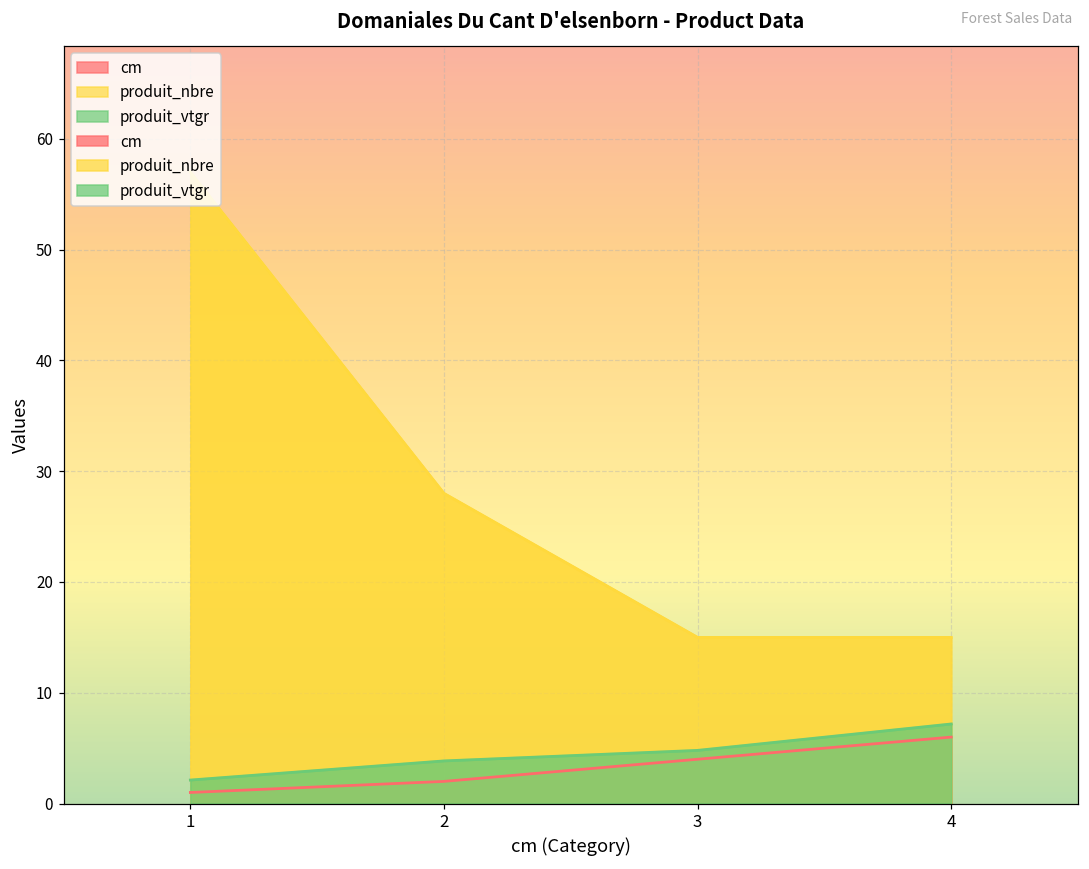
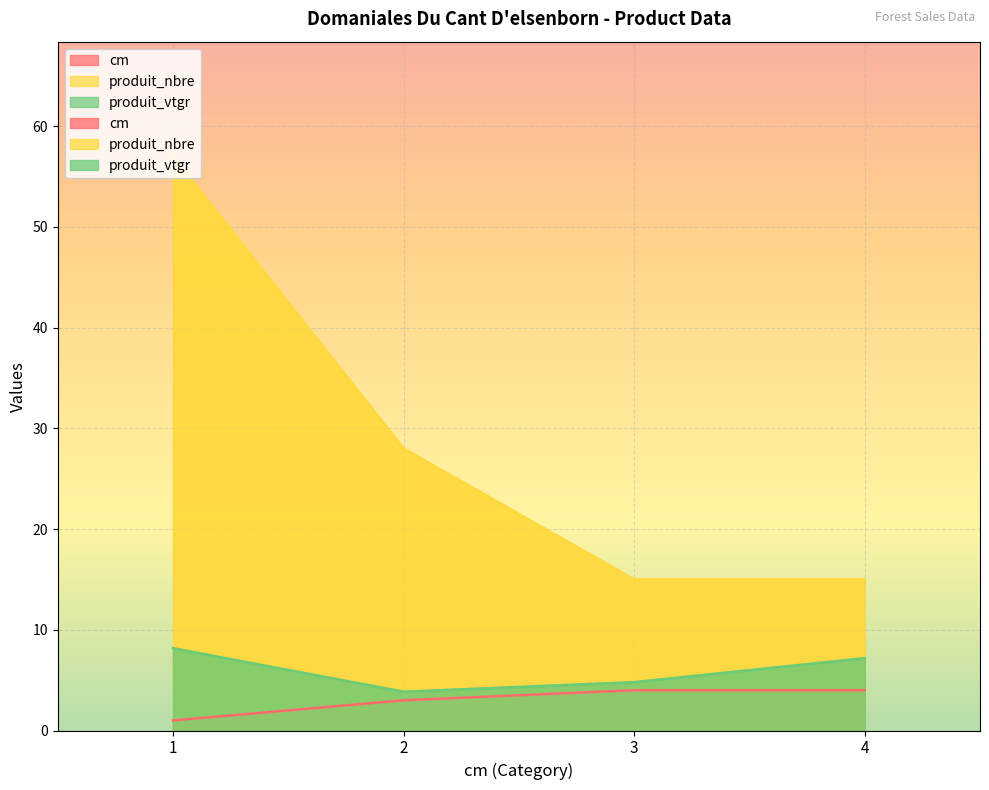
  {
    "cm": {
      "1": 1,
-     "2": 2,
+     "2": 3,
      "3": 4,
-     "4": 6
+     "4": 4
    },
    "produit_nbre": {
      "2": 28.0,
      "3": 15.0,
      "4": 15.0
    },
    "produit_vtgr": {
-     "1": 2.1,
+     "1": 8.2,
      "2": 3.9,
      "3": 4.8,
      "4": 7.2
    }
  }
